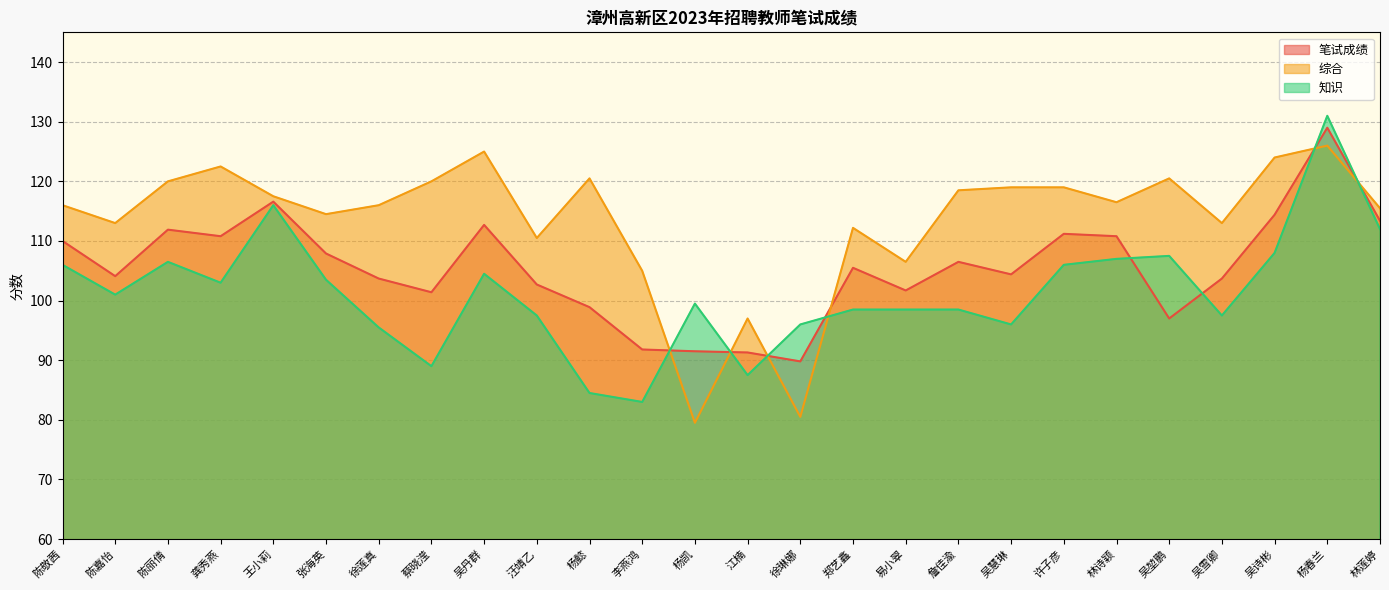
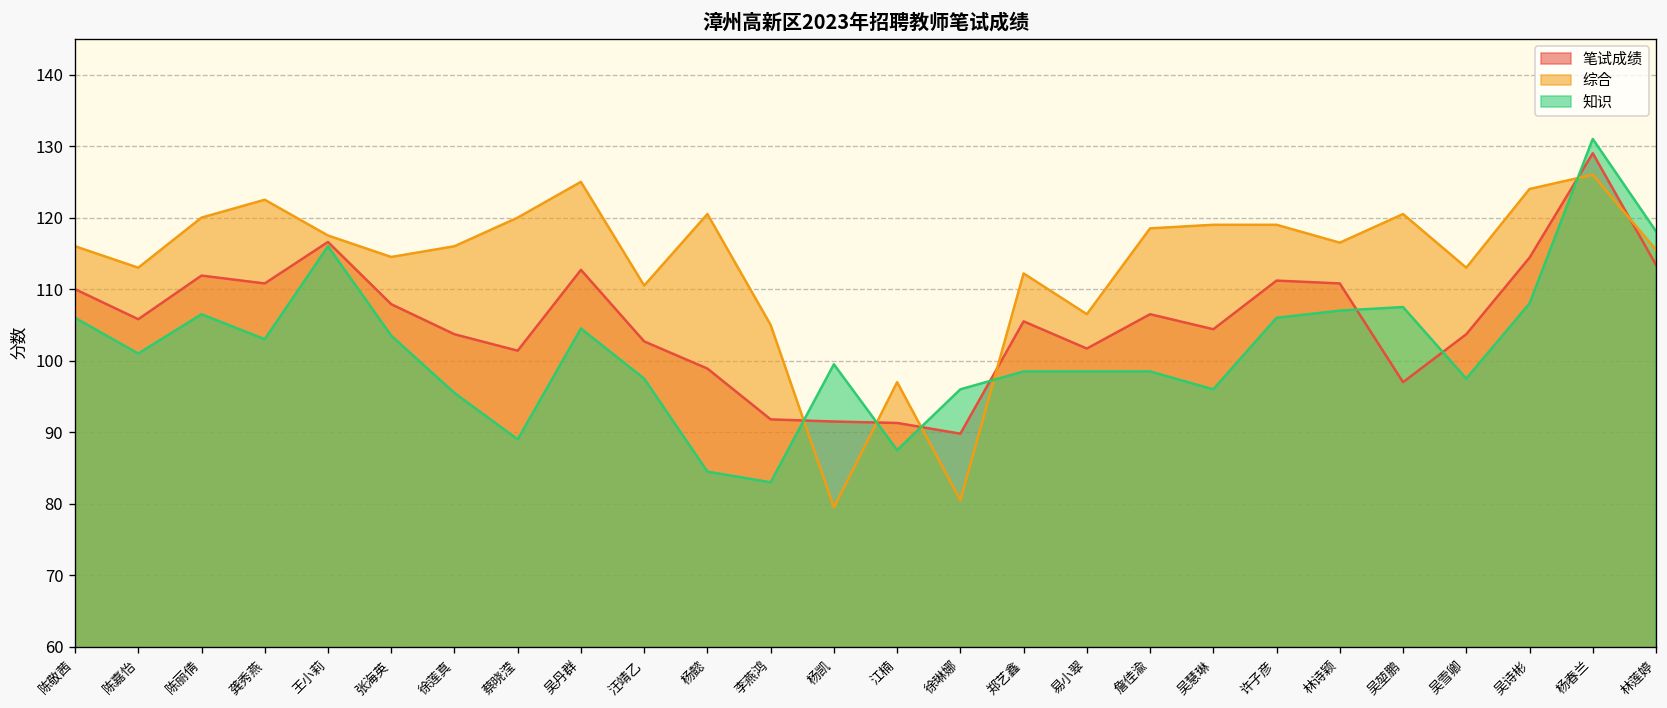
  {
    "笔试成绩": {
      "陈敬茜": 110,
-     "陈嘉怡": 104,
+     "陈嘉怡": 106,
      "陈丽倩": 112,
      "龚秀燕": 111,
      "王小莉": 117,
      "张海英": 108,
      "徐莲真": 104,
      "蔡晓滢": 101,
      "吴丹群": 113,
      "汪靖乙": 103,
      "杨懿": 99,
      "李燕鸿": 92,
      "杨凯": 92,
      "江楠": 91,
      "徐琳娜": 90,
      "郑艺鑫": 106,
      "易小翠": 102,
      "詹佳渝": 107,
      "吴慧琳": 104,
      "许子彦": 111,
      "林诗颖": 111,
      "吴堃鹏": 97,
      "吴雪卿": 104,
      "吴诗彬": 114,
      "杨春兰": 129,
      "林莲婷": 113
    },
    "综合": {
      "陈敬茜": 116,
      "陈嘉怡": 113,
      "陈丽倩": 120,
      "龚秀燕": 123,
      "王小莉": 118,
      "张海英": 115,
      "徐莲真": 116,
      "蔡晓滢": 120,
      "吴丹群": 125,
      "汪靖乙": 111,
      "杨懿": 121,
      "李燕鸿": 105,
      "杨凯": 80,
      "江楠": 97,
      "徐琳娜": 81,
      "郑艺鑫": 112,
      "易小翠": 107,
      "詹佳渝": 119,
      "吴慧琳": 119,
      "许子彦": 119,
      "林诗颖": 117,
      "吴堃鹏": 121,
      "吴雪卿": 113,
      "吴诗彬": 124,
      "杨春兰": 126,
      "林莲婷": 116
    },
    "知识": {
      "陈敬茜": 106,
      "陈嘉怡": 101,
      "陈丽倩": 107,
      "龚秀燕": 103,
      "王小莉": 116,
      "张海英": 104,
      "徐莲真": 96,
      "蔡晓滢": 89,
      "吴丹群": 105,
      "汪靖乙": 98,
      "杨懿": 85,
      "李燕鸿": 83,
      "杨凯": 100,
      "江楠": 88,
      "徐琳娜": 96,
      "郑艺鑫": 99,
      "易小翠": 99,
      "詹佳渝": 99,
      "吴慧琳": 96,
      "许子彦": 106,
      "林诗颖": 107,
      "吴堃鹏": 108,
      "吴雪卿": 98,
      "吴诗彬": 108,
      "杨春兰": 131,
-     "林莲婷": 112
+     "林莲婷": 118
    }
  }
